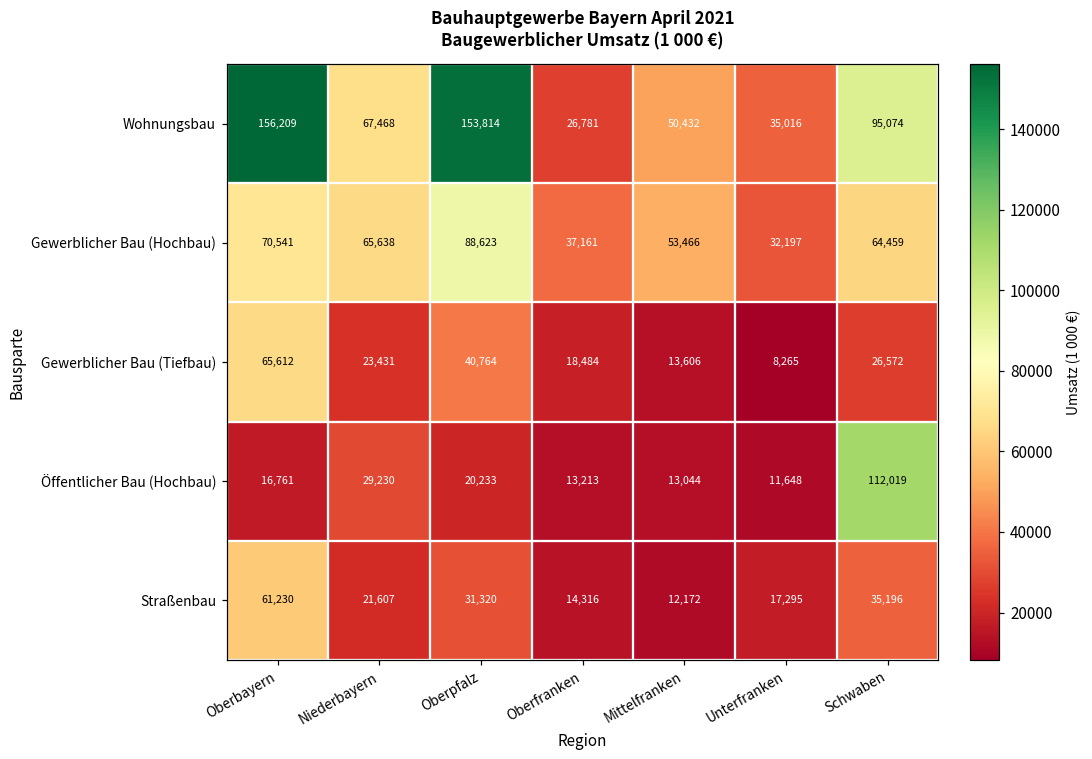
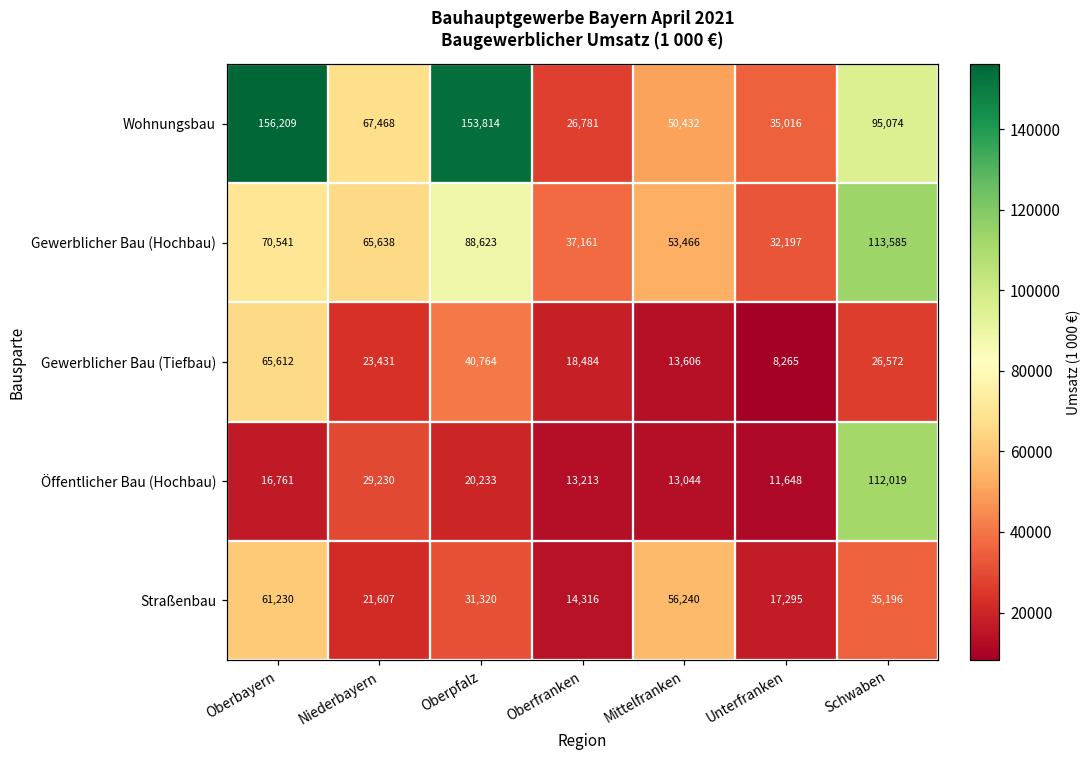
  {
    "Wohnungsbau": {
      "Oberbayern": "156,209",
      "Niederbayern": "67,468",
      "Oberpfalz": "153,814",
      "Oberfranken": "26,781",
      "Mittelfranken": "50,432",
      "Unterfranken": "35,016",
      "Schwaben": "95,074"
    },
    "Gewerblicher Bau (Hochbau)": {
      "Oberbayern": "70,541",
      "Niederbayern": "65,638",
      "Oberpfalz": "88,623",
      "Oberfranken": "37,161",
      "Mittelfranken": "53,466",
      "Unterfranken": "32,197",
-     "Schwaben": "64,459"
+     "Schwaben": "113,585"
    },
    "Gewerblicher Bau (Tiefbau)": {
      "Oberbayern": "65,612",
      "Niederbayern": "23,431",
      "Oberpfalz": "40,764",
      "Oberfranken": "18,484",
      "Mittelfranken": "13,606",
      "Unterfranken": "8,265",
      "Schwaben": "26,572"
    },
    "Öffentlicher Bau (Hochbau)": {
      "Oberbayern": "16,761",
      "Niederbayern": "29,230",
      "Oberpfalz": "20,233",
      "Oberfranken": "13,213",
      "Mittelfranken": "13,044",
      "Unterfranken": "11,648",
      "Schwaben": "112,019"
    },
    "Straßenbau": {
      "Oberbayern": "61,230",
      "Niederbayern": "21,607",
      "Oberpfalz": "31,320",
      "Oberfranken": "14,316",
-     "Mittelfranken": "12,172",
+     "Mittelfranken": "56,240",
      "Unterfranken": "17,295",
      "Schwaben": "35,196"
    }
  }
